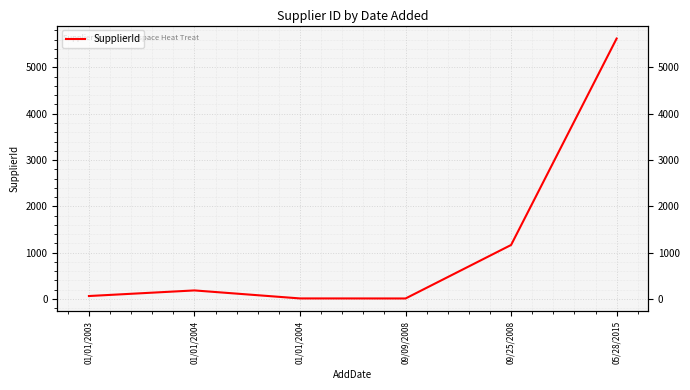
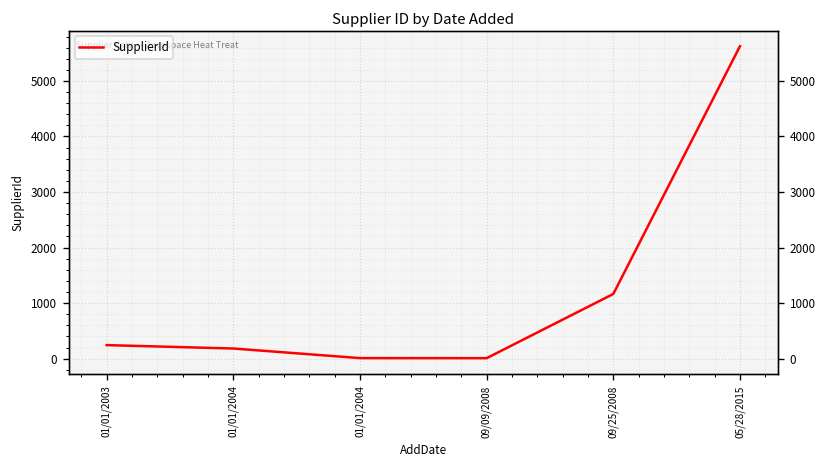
  {
-   "01/01/2003": 100,
+   "01/01/2003": 200,
    "09/09/2008": 0,
    "09/25/2008": 1200,
    "05/28/2015": 5600
  }
